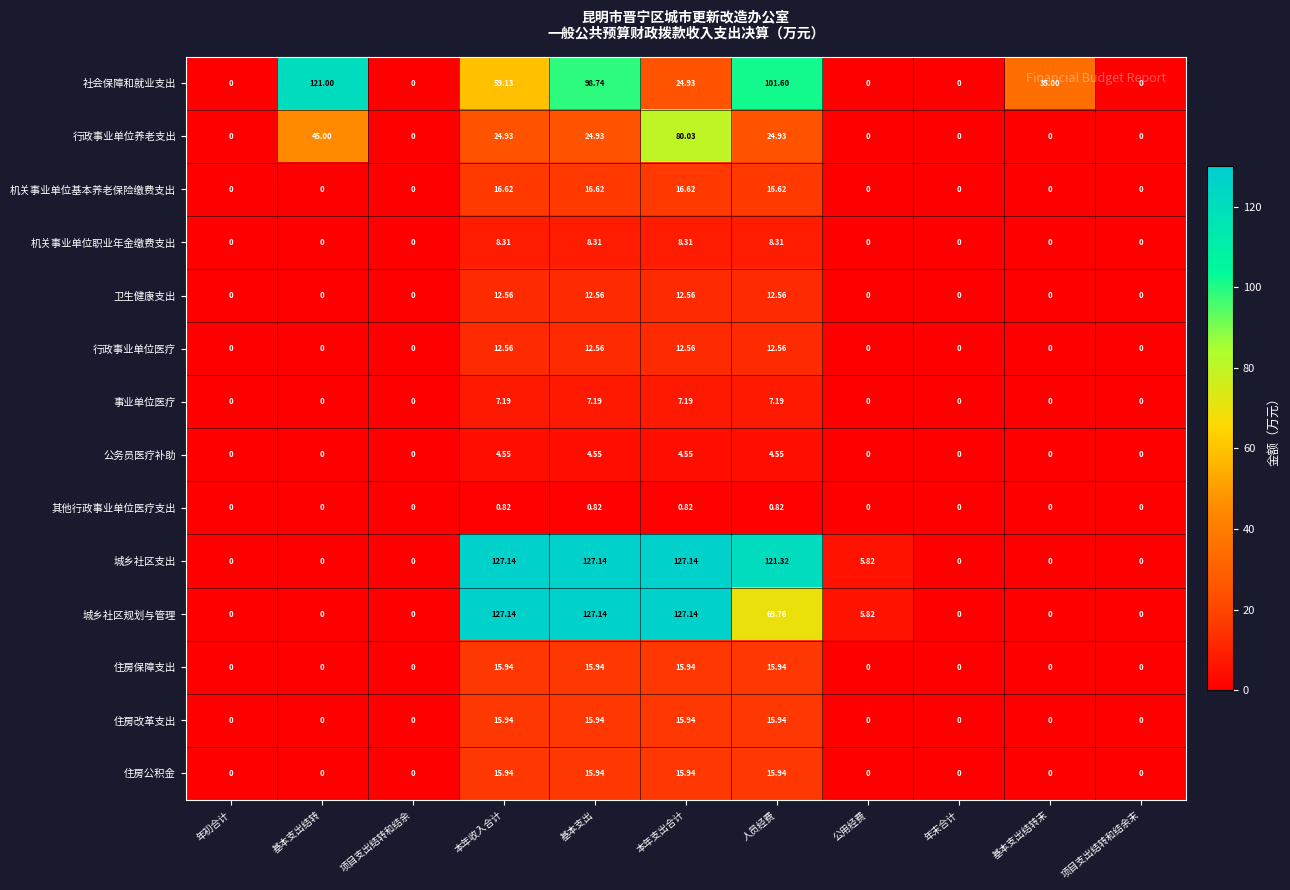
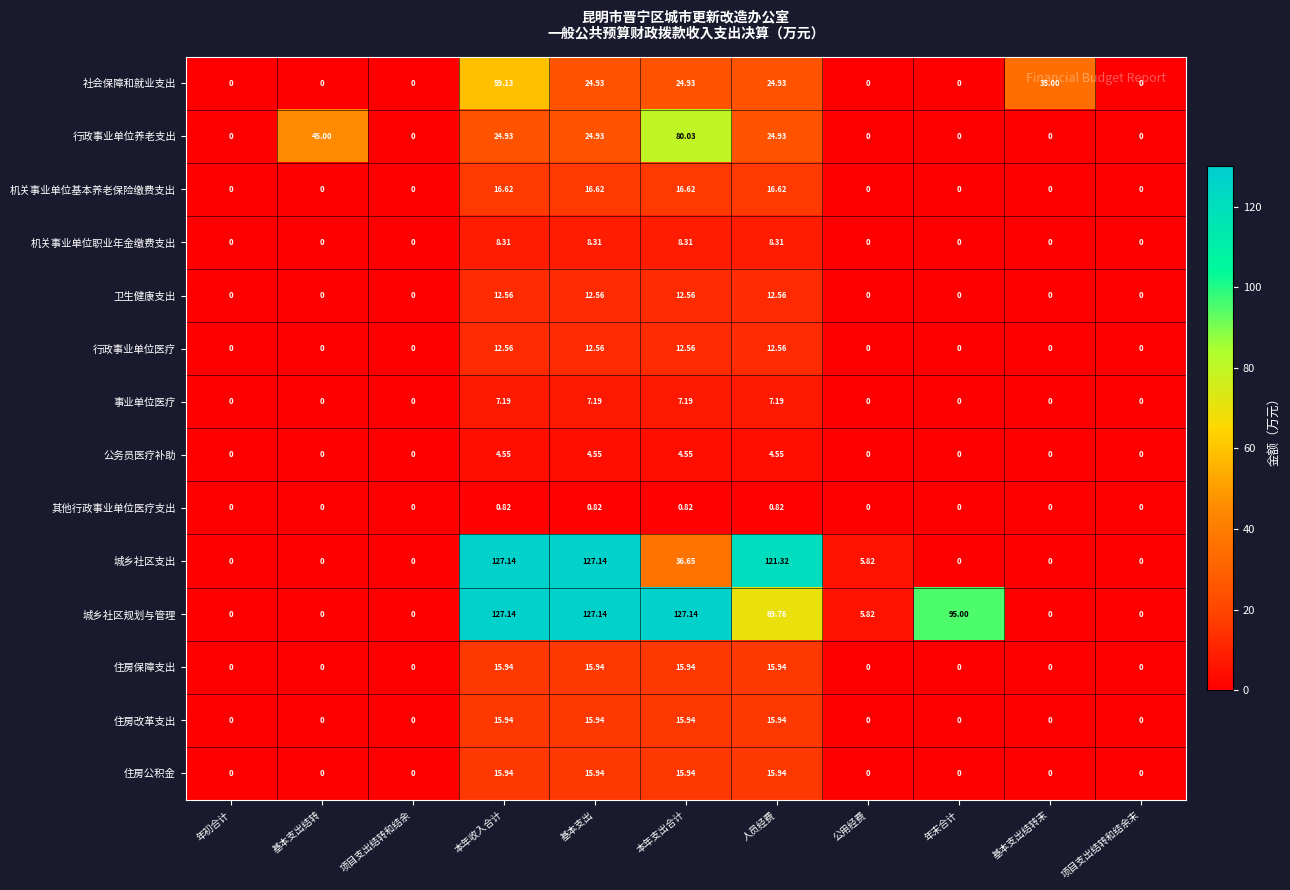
  {
    "社会保障和就业支出": {
      "年初合计": 0,
-     "基本支出结转": 121.00,
+     "基本支出结转": 0,
      "项目支出结转和结余": 0,
      "本年收入合计": 59.13,
-     "基本支出": 98.74,
+     "基本支出": 24.93,
      "本年支出合计": 24.93,
-     "人员经费": 101.60,
+     "人员经费": 24.93,
      "公用经费": 0,
      "年末合计": 0
    },
    "行政事业单位养老支出": {
      "年初合计": 0,
      "基本支出结转": 45.00,
      "项目支出结转和结余": 0,
      "本年收入合计": 24.93,
      "基本支出": 24.93,
      "本年支出合计": 80.03,
      "人员经费": 24.93,
      "公用经费": 0,
      "年末合计": 0,
      "基本支出结转末": 0,
      "项目支出结转和结余末": 0
    },
    "机关事业单位基本养老保险缴费支出": {
      "年初合计": 0,
      "基本支出结转": 0,
      "项目支出结转和结余": 0,
      "本年收入合计": 16.62,
      "基本支出": 16.62,
      "本年支出合计": 16.62,
      "人员经费": 16.62,
      "公用经费": 0,
      "年末合计": 0,
      "基本支出结转末": 0,
      "项目支出结转和结余末": 0
    },
    "机关事业单位职业年金缴费支出": {
      "年初合计": 0,
      "基本支出结转": 0,
      "项目支出结转和结余": 0,
      "本年收入合计": 8.31,
      "基本支出": 8.31,
      "本年支出合计": 8.31,
      "人员经费": 8.31,
      "公用经费": 0,
      "年末合计": 0,
      "基本支出结转末": 0,
      "项目支出结转和结余末": 0
    },
    "卫生健康支出": {
      "年初合计": 0,
      "基本支出结转": 0,
      "项目支出结转和结余": 0,
      "本年收入合计": 12.56,
      "基本支出": 12.56,
      "本年支出合计": 12.56,
      "人员经费": 12.56,
      "公用经费": 0,
      "年末合计": 0,
      "基本支出结转末": 0,
      "项目支出结转和结余末": 0
    },
    "行政事业单位医疗": {
      "年初合计": 0,
      "基本支出结转": 0,
      "项目支出结转和结余": 0,
      "本年收入合计": 12.56,
      "基本支出": 12.56,
      "本年支出合计": 12.56,
      "人员经费": 12.56,
      "公用经费": 0,
      "年末合计": 0,
      "基本支出结转末": 0,
      "项目支出结转和结余末": 0
    },
    "事业单位医疗": {
      "年初合计": 0,
      "基本支出结转": 0,
      "项目支出结转和结余": 0,
      "本年收入合计": 7.19,
      "基本支出": 7.19,
      "本年支出合计": 7.19,
      "人员经费": 7.19,
      "公用经费": 0,
      "年末合计": 0,
      "基本支出结转末": 0,
      "项目支出结转和结余末": 0
    },
    "公务员医疗补助": {
      "年初合计": 0,
      "基本支出结转": 0,
      "项目支出结转和结余": 0,
      "本年收入合计": 4.55,
      "基本支出": 4.55,
      "本年支出合计": 4.55,
      "人员经费": 4.55,
      "公用经费": 0,
      "年末合计": 0,
      "基本支出结转末": 0,
      "项目支出结转和结余末": 0
    },
    "其他行政事业单位医疗支出": {
      "年初合计": 0,
      "基本支出结转": 0,
      "项目支出结转和结余": 0,
      "本年收入合计": 0.82,
      "基本支出": 0.82,
      "本年支出合计": 0.82,
      "人员经费": 0.82,
      "公用经费": 0,
      "年末合计": 0,
      "基本支出结转末": 0,
      "项目支出结转和结余末": 0
    },
    "城乡社区支出": {
      "年初合计": 0,
      "基本支出结转": 0,
      "项目支出结转和结余": 0,
      "本年收入合计": 127.14,
      "基本支出": 127.14,
-     "本年支出合计": 127.14,
+     "本年支出合计": 36.65,
      "人员经费": 121.32,
      "公用经费": 5.82,
      "年末合计": 0,
      "基本支出结转末": 0,
      "项目支出结转和结余末": 0
    },
    "城乡社区规划与管理": {
      "年初合计": 0,
      "基本支出结转": 0,
      "项目支出结转和结余": 0,
      "本年收入合计": 127.14,
      "基本支出": 127.14,
      "本年支出合计": 127.14,
      "人员经费": 69.76,
      "公用经费": 5.82,
-     "年末合计": 0,
+     "年末合计": 95.00,
      "基本支出结转末": 0,
      "项目支出结转和结余末": 0
    },
    "住房保障支出": {
      "年初合计": 0,
      "基本支出结转": 0,
      "项目支出结转和结余": 0,
      "本年收入合计": 15.94,
      "基本支出": 15.94,
      "本年支出合计": 15.94,
      "人员经费": 15.94,
      "公用经费": 0,
      "年末合计": 0,
      "基本支出结转末": 0,
      "项目支出结转和结余末": 0
    },
    "住房改革支出": {
      "年初合计": 0,
      "基本支出结转": 0,
      "项目支出结转和结余": 0,
      "本年收入合计": 15.94,
      "基本支出": 15.94,
      "本年支出合计": 15.94,
      "人员经费": 15.94,
      "公用经费": 0,
      "年末合计": 0,
      "基本支出结转末": 0,
      "项目支出结转和结余末": 0
    },
    "住房公积金": {
      "年初合计": 0,
      "基本支出结转": 0,
      "项目支出结转和结余": 0,
      "本年收入合计": 15.94,
      "基本支出": 15.94,
      "本年支出合计": 15.94,
      "人员经费": 15.94,
      "公用经费": 0,
      "年末合计": 0,
      "基本支出结转末": 0,
      "项目支出结转和结余末": 0
    }
  }
